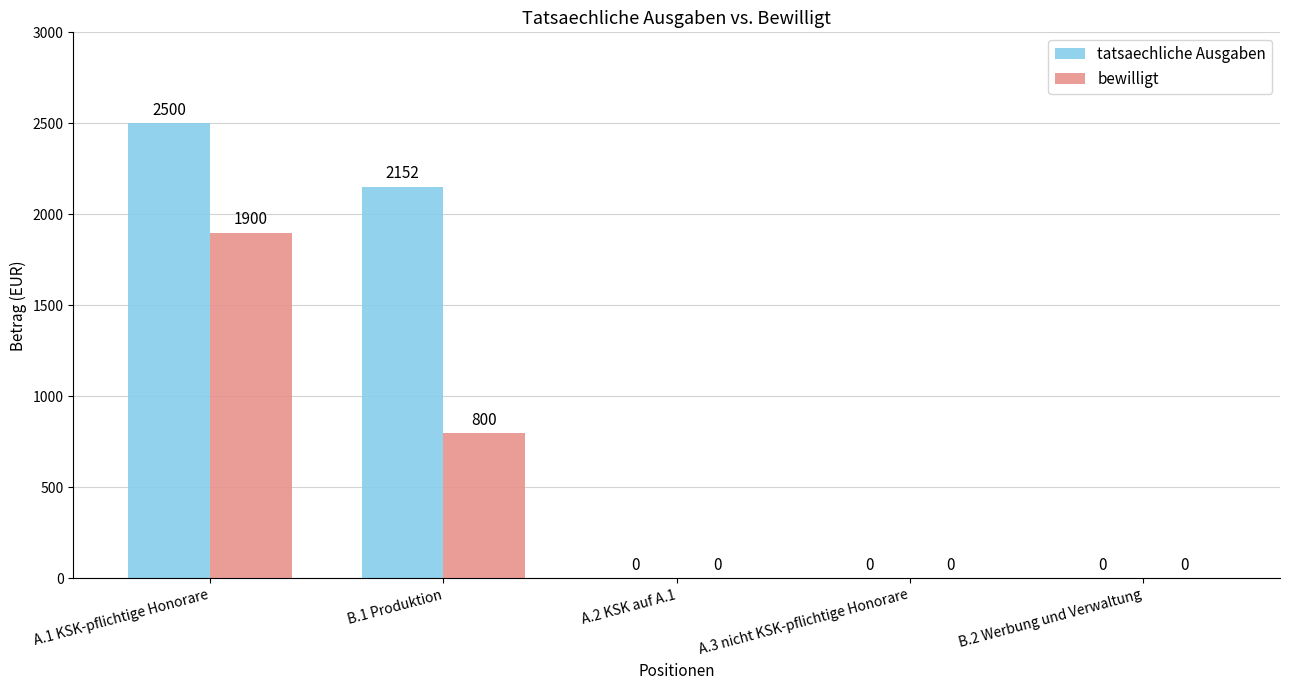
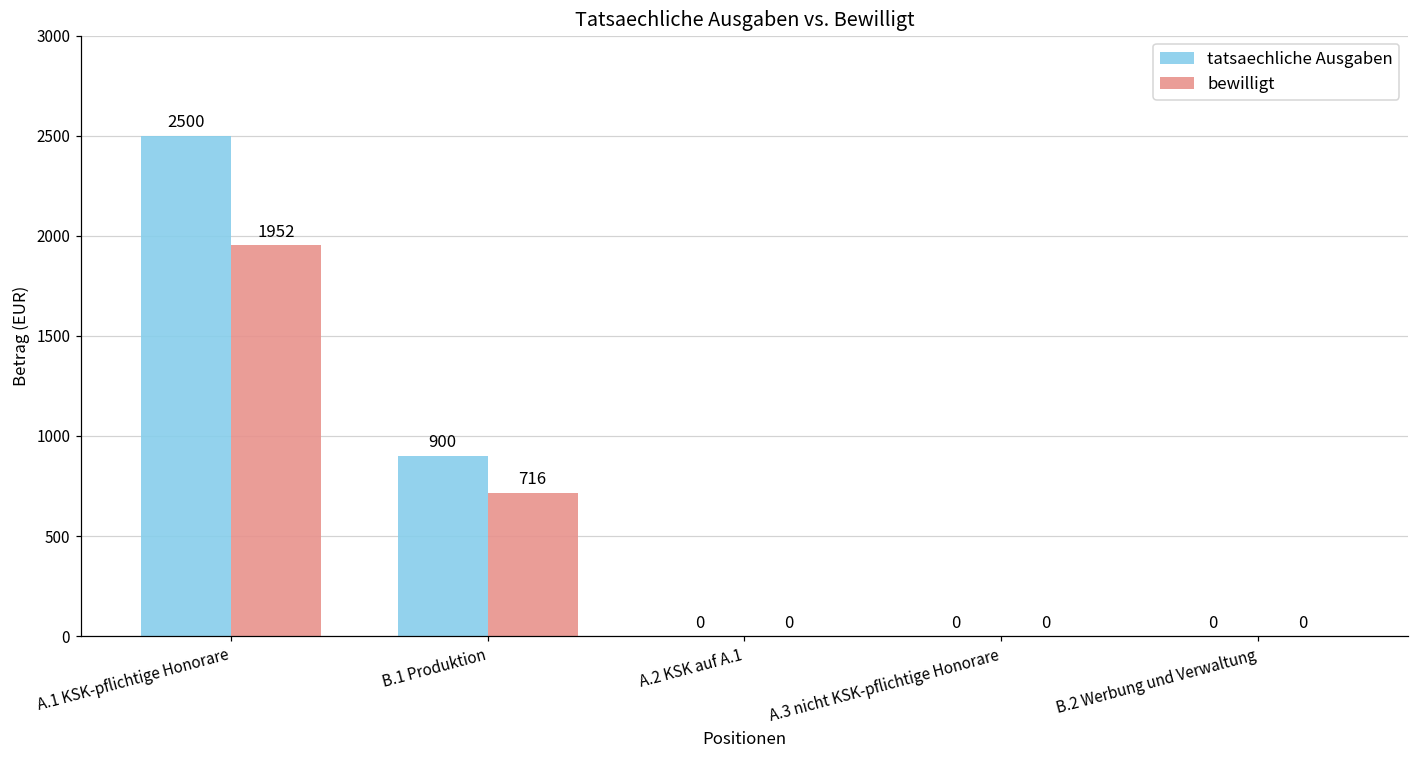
  {
    "tatsaechliche Ausgaben": {
      "A.1 KSK-pflichtige Honorare": 2500,
-     "B.1 Produktion": 2152,
+     "B.1 Produktion": 900,
      "A.2 KSK auf A.1": 0,
      "A.3 nicht KSK-pflichtige Honorare": 0,
      "B.2 Werbung und Verwaltung": 0
    },
    "bewilligt": {
-     "A.1 KSK-pflichtige Honorare": 1900,
-     "B.1 Produktion": 800,
+     "A.1 KSK-pflichtige Honorare": 1952,
+     "B.1 Produktion": 716,
      "A.2 KSK auf A.1": 0,
      "A.3 nicht KSK-pflichtige Honorare": 0,
      "B.2 Werbung und Verwaltung": 0
    }
  }
